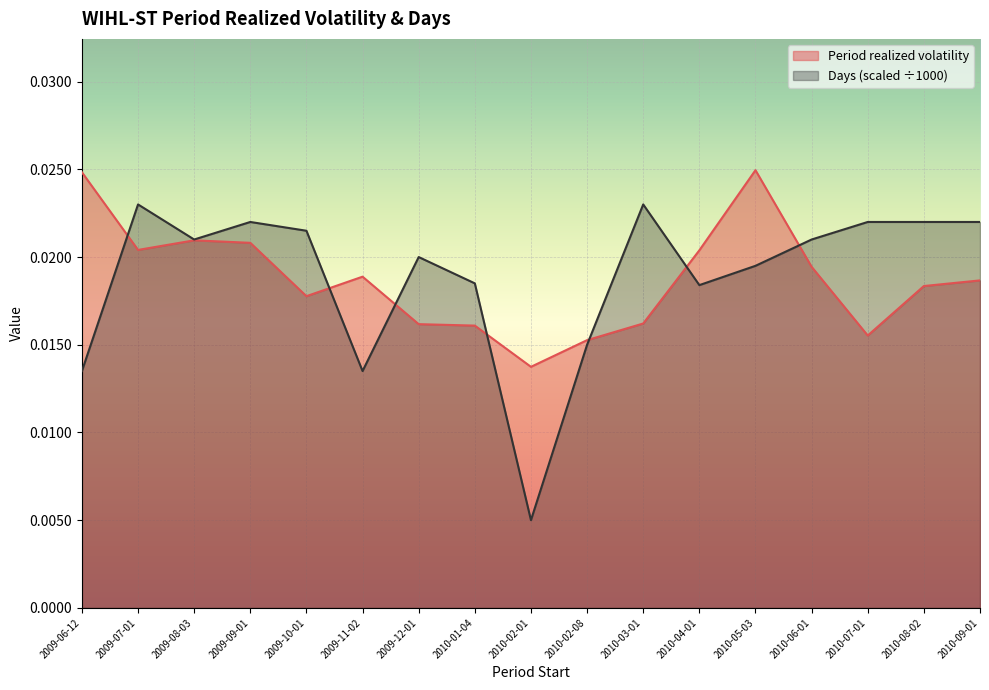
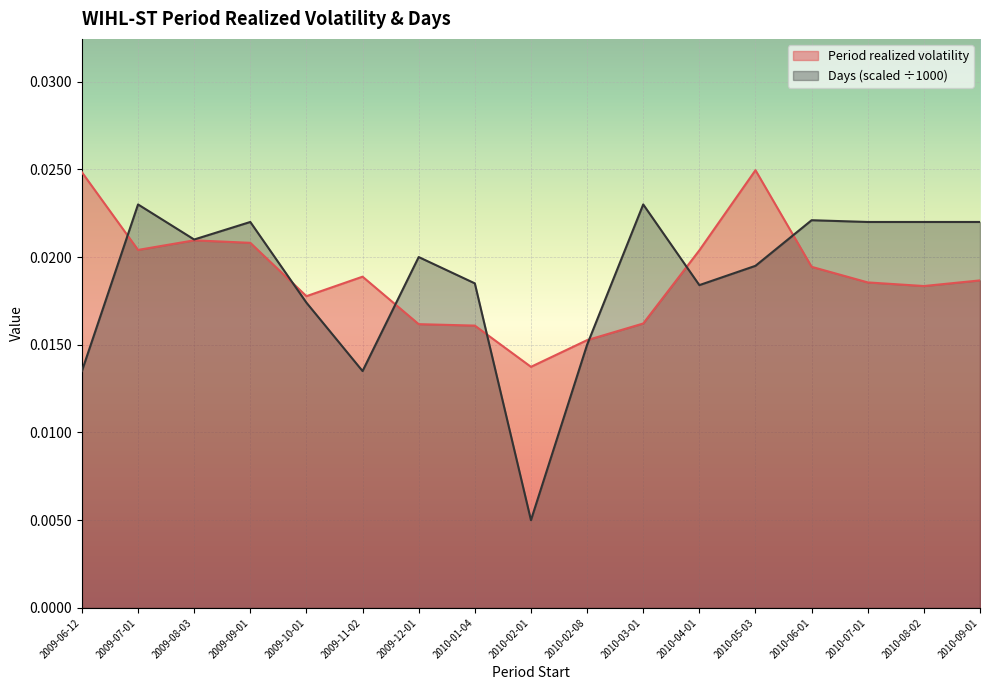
  {
    "Period realized volatility": {
      "2009-06-12": 0.0248,
      "2009-07-01": 0.0204,
      "2009-09-01": 0.0208,
      "2009-10-01": 0.0178,
      "2009-11-02": 0.0189,
      "2009-12-01": 0.0162,
      "2010-01-04": 0.0161,
      "2010-02-01": 0.0137,
      "2010-02-08": 0.0153,
      "2010-03-01": 0.0162,
      "2010-04-01": 0.0204,
      "2010-05-03": 0.0250,
      "2010-06-01": 0.0194,
-     "2010-07-01": 0.0155,
+     "2010-07-01": 0.0186,
      "2010-08-02": 0.0183,
      "2010-09-01": 0.0187
    },
    "Days (scaled ÷1000)": {
      "2009-06-12": 0.0135,
      "2009-07-01": 0.0230,
      "2009-09-01": 0.0220,
-     "2009-10-01": 0.0215,
+     "2009-10-01": 0.0174,
      "2009-11-02": 0.0135,
      "2009-12-01": 0.0200,
      "2010-01-04": 0.0185,
      "2010-02-01": 0.0050,
      "2010-02-08": 0.0150,
      "2010-03-01": 0.0230,
      "2010-04-01": 0.0184,
      "2010-05-03": 0.0195,
-     "2010-06-01": 0.0210,
+     "2010-06-01": 0.0221,
      "2010-07-01": 0.0220,
      "2010-08-02": 0.0220,
      "2010-09-01": 0.0220
    }
  }
